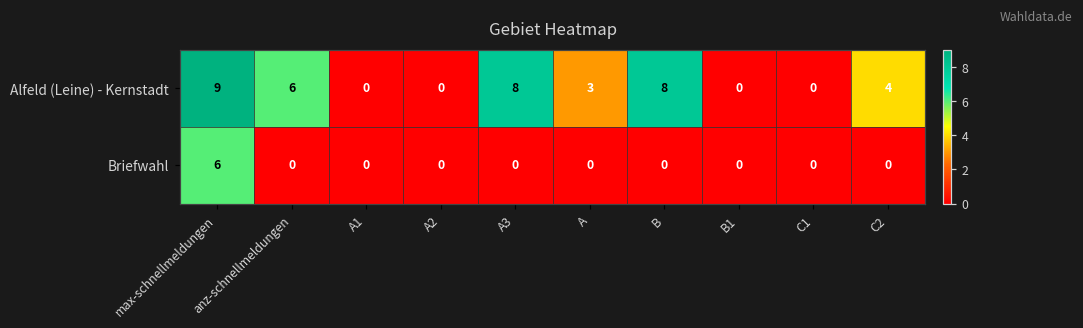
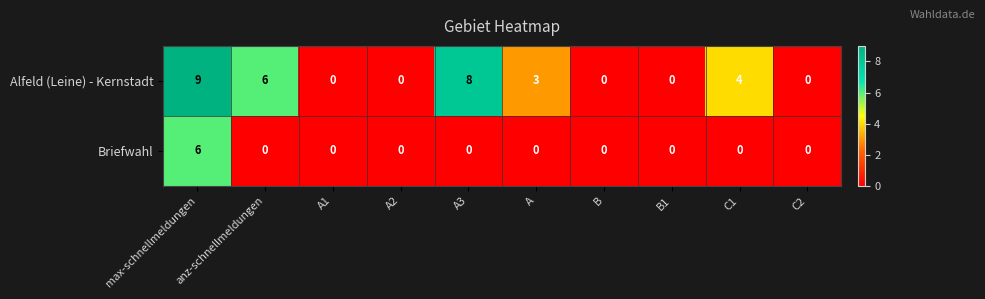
  {
    "Alfeld (Leine) - Kernstadt": {
      "max-schnellmeldungen": 9,
      "anz-schnellmeldungen": 6,
      "A1": 0,
      "A2": 0,
      "A3": 8,
      "A": 3,
-     "B": 8,
+     "B": 0,
      "B1": 0,
-     "C1": 0,
-     "C2": 4
+     "C1": 4,
+     "C2": 0
    },
    "Briefwahl": {
      "max-schnellmeldungen": 6,
      "anz-schnellmeldungen": 0,
      "A1": 0,
      "A2": 0,
      "A3": 0,
      "A": 0,
      "B": 0,
      "B1": 0,
      "C1": 0,
      "C2": 0
    }
  }
